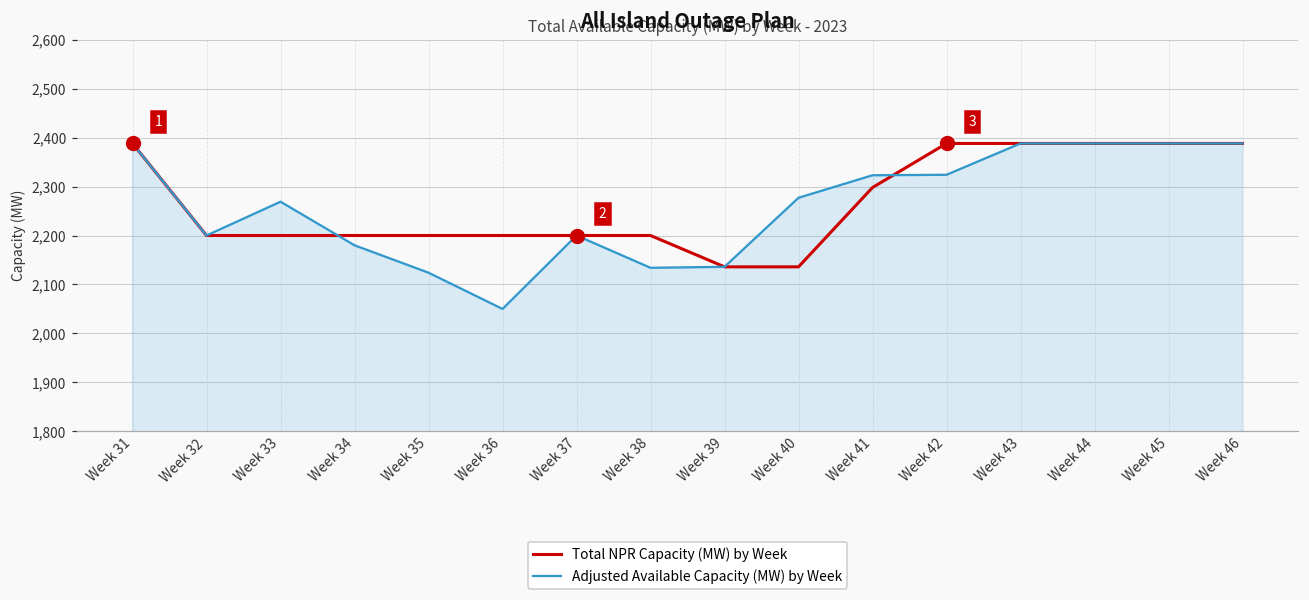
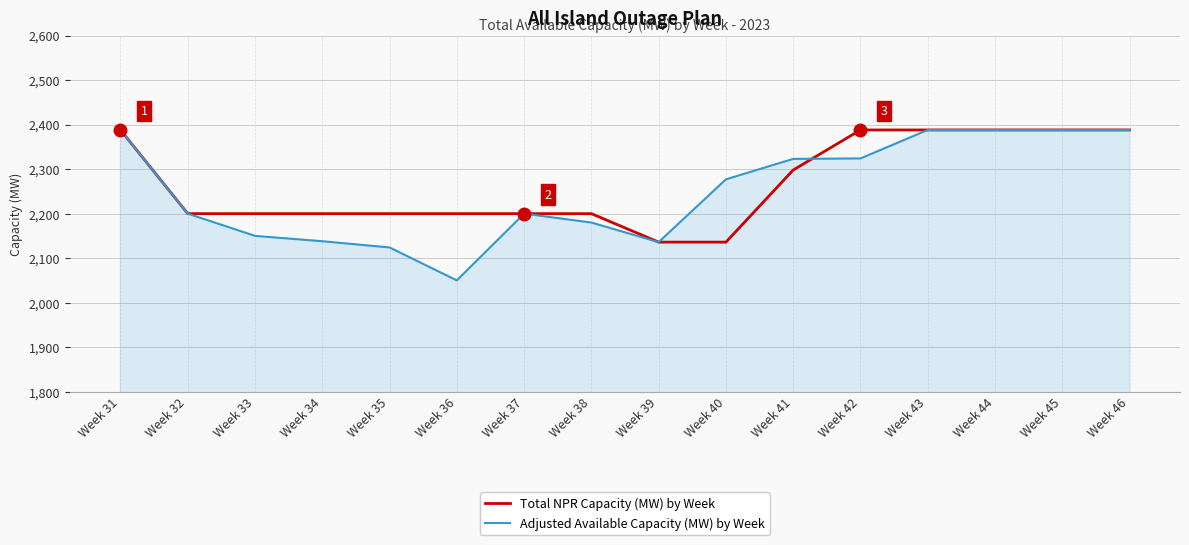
  {
    "Adjusted Available Capacity (MW) by Week": {
-     "Week 33": "2,270",
-     "Week 34": "2,180",
+     "Week 33": "2,150",
+     "Week 34": "2,140",
      "Week 35": "2,120",
      "Week 36": "2,050",
-     "Week 38": "2,130",
+     "Week 38": "2,180",
      "Week 40": "2,280",
      "Week 41": "2,320",
      "Week 42": "2,320"
    }
  }
